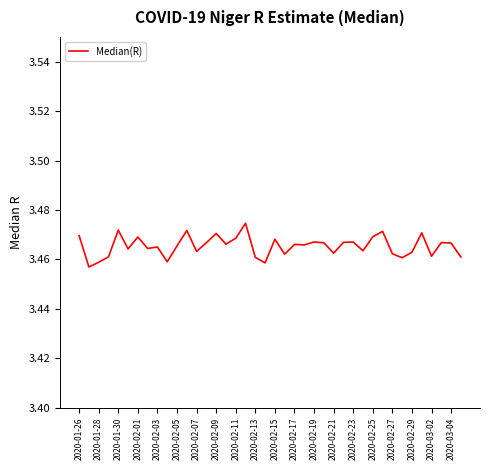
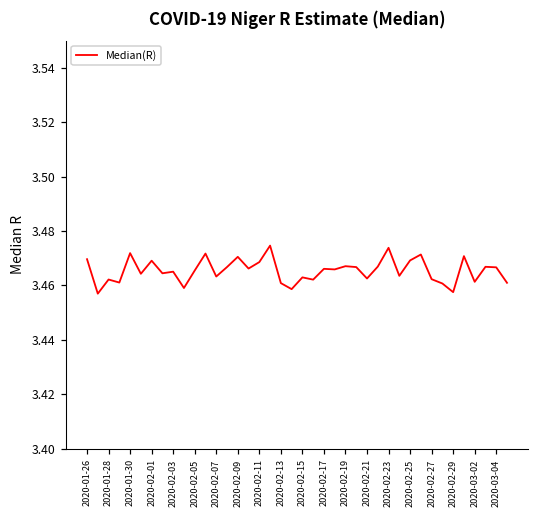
  {
    "2020-01-26": 3.470,
-   "2020-01-28": 3.459,
+   "2020-01-28": 3.462,
    "2020-01-30": 3.472,
    "2020-02-01": 3.469,
    "2020-02-03": 3.465,
    "2020-02-05": 3.465,
    "2020-02-07": 3.463,
    "2020-02-09": 3.470,
    "2020-02-11": 3.469,
    "2020-02-13": 3.461,
-   "2020-02-15": 3.468,
+   "2020-02-15": 3.463,
    "2020-02-17": 3.466,
    "2020-02-19": 3.467,
    "2020-02-21": 3.463,
-   "2020-02-23": 3.467,
+   "2020-02-23": 3.474,
    "2020-02-25": 3.469,
    "2020-02-27": 3.462,
-   "2020-02-29": 3.463,
+   "2020-02-29": 3.458,
    "2020-03-02": 3.461,
    "2020-03-04": 3.467
  }
